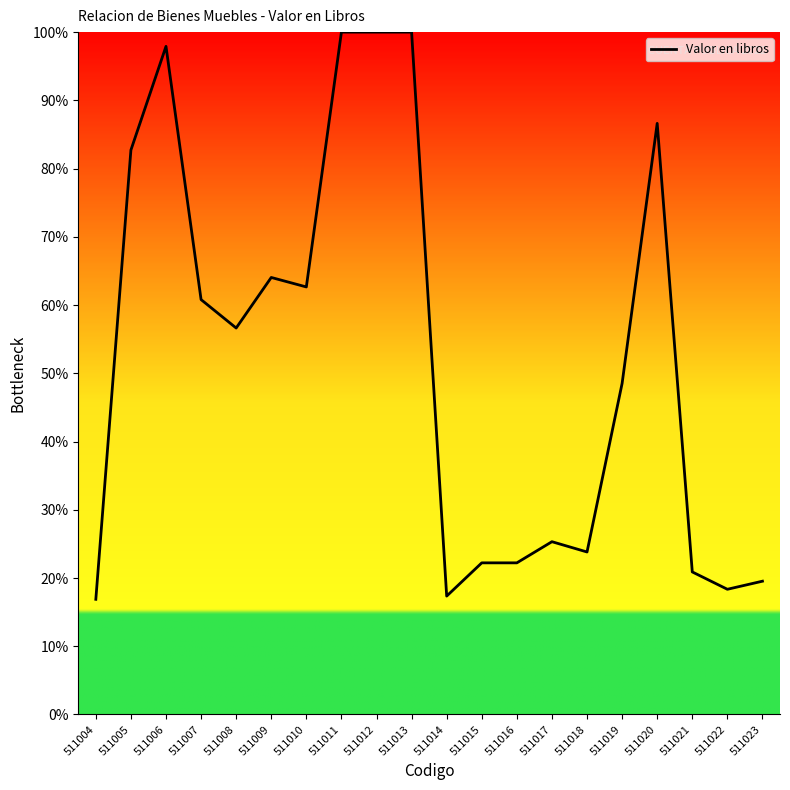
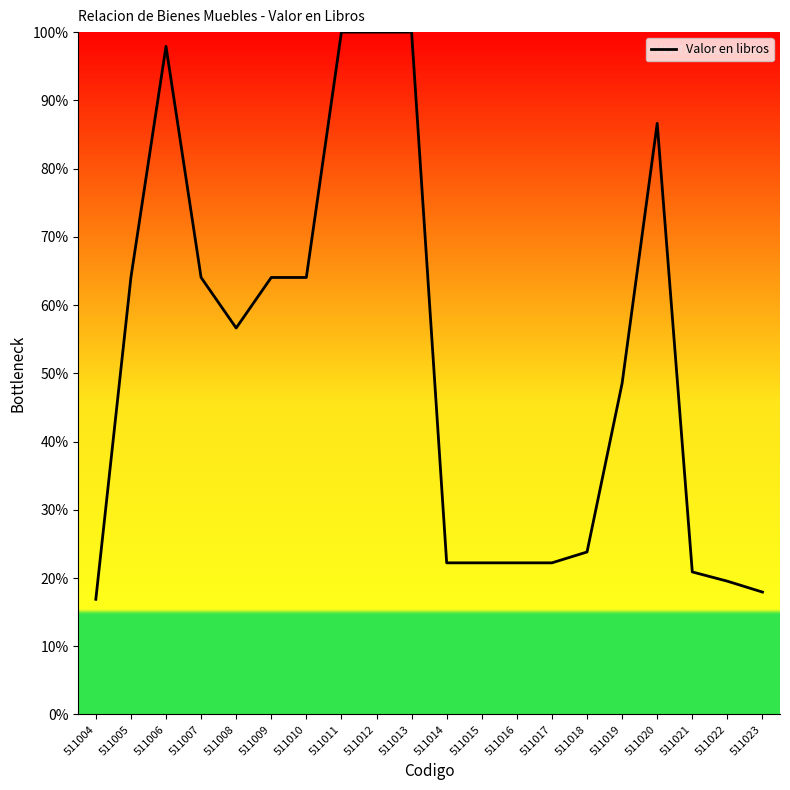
  {
    "511004": "17%",
-   "511005": "83%",
+   "511005": "64%",
    "511006": "98%",
-   "511007": "61%",
+   "511007": "64%",
    "511008": "57%",
    "511009": "64%",
-   "511010": "63%",
+   "511010": "64%",
    "511011": "100%",
    "511012": "100%",
    "511013": "100%",
-   "511014": "17%",
+   "511014": "22%",
    "511015": "22%",
    "511016": "22%",
-   "511017": "25%",
+   "511017": "22%",
    "511018": "24%",
    "511019": "49%",
    "511020": "87%",
    "511021": "21%",
-   "511022": "18%",
-   "511023": "20%"
+   "511022": "20%",
+   "511023": "18%"
  }
